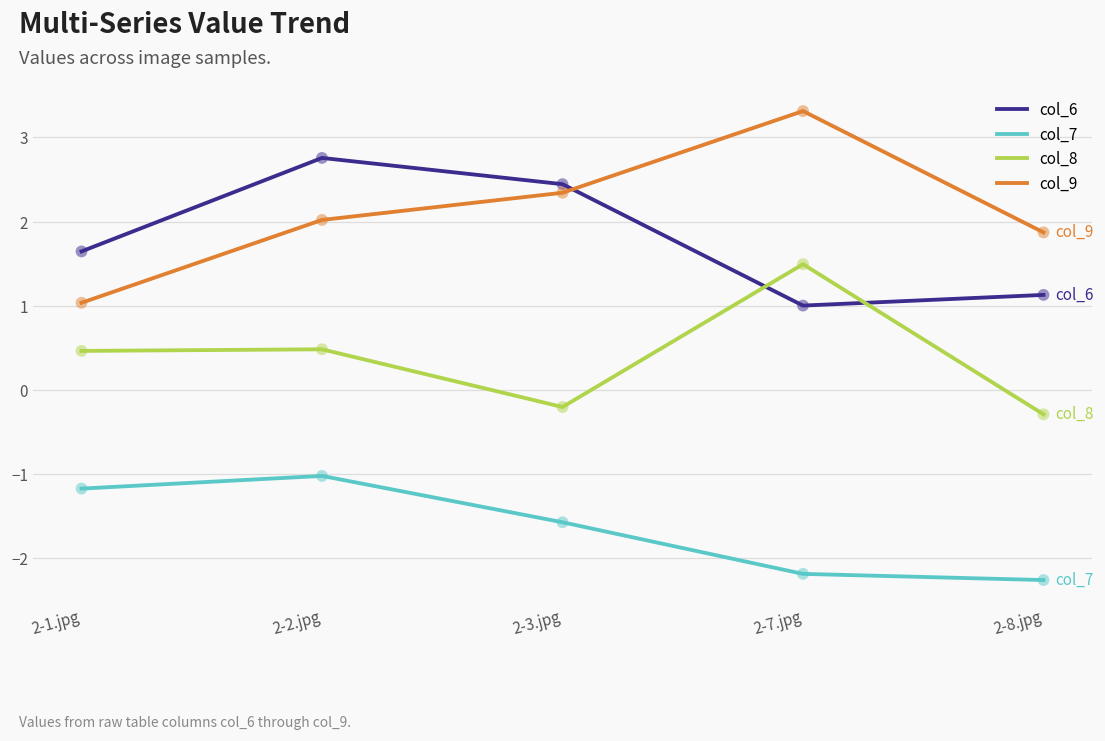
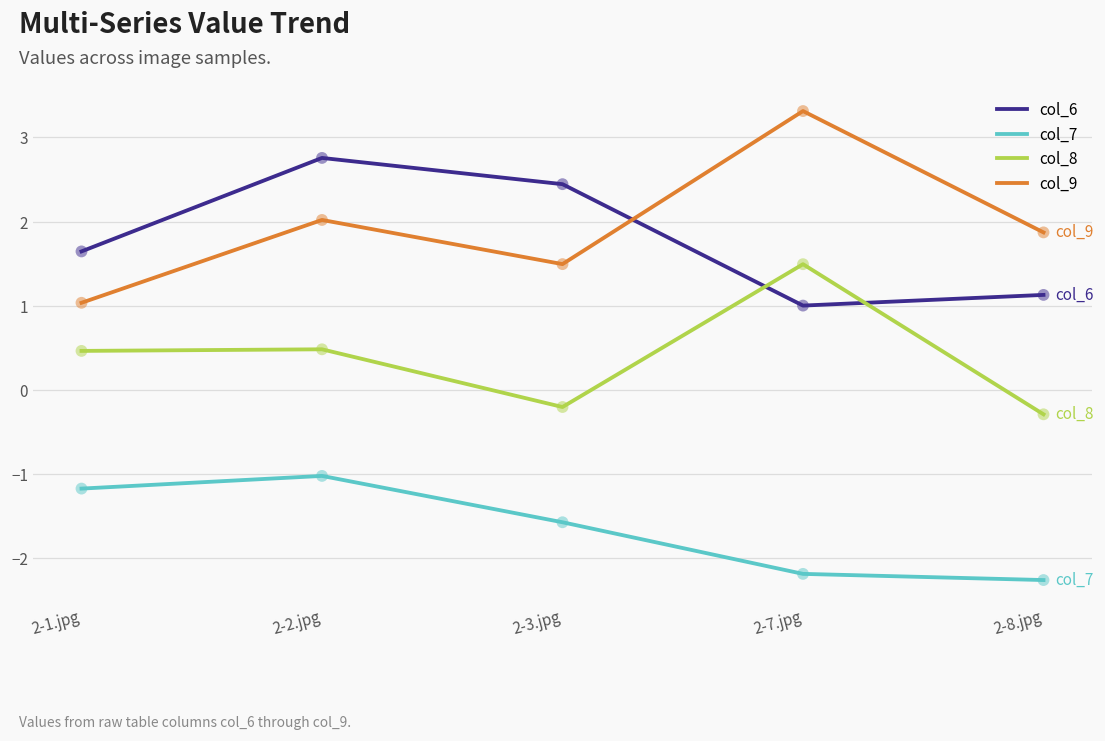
  {
    "col_6": {
      "2-1.jpg": 1.6,
      "2-2.jpg": 2.8,
      "2-3.jpg": 2.4,
      "2-7.jpg": 1.0
    },
    "col_7": {
      "2-1.jpg": -1.2,
      "2-2.jpg": -1.0,
      "2-3.jpg": -1.6,
      "2-7.jpg": -2.2
    },
    "col_8": {
      "2-1.jpg": 0.5,
      "2-2.jpg": 0.5,
      "2-3.jpg": -0.2,
      "2-7.jpg": 1.5
    },
    "col_9": {
      "2-1.jpg": 1.0,
      "2-2.jpg": 2.0,
-     "2-3.jpg": 2.3,
+     "2-3.jpg": 1.5,
      "2-7.jpg": 3.3
    }
  }
